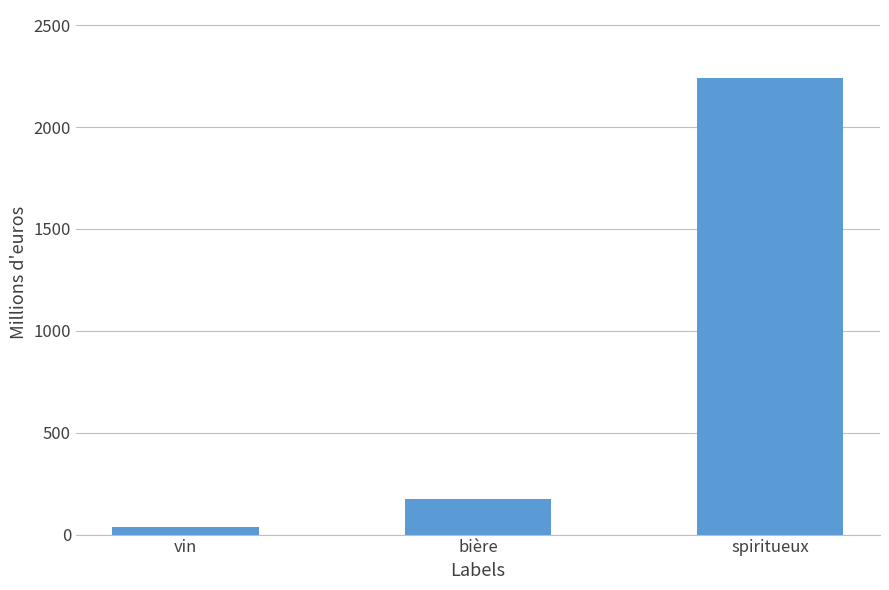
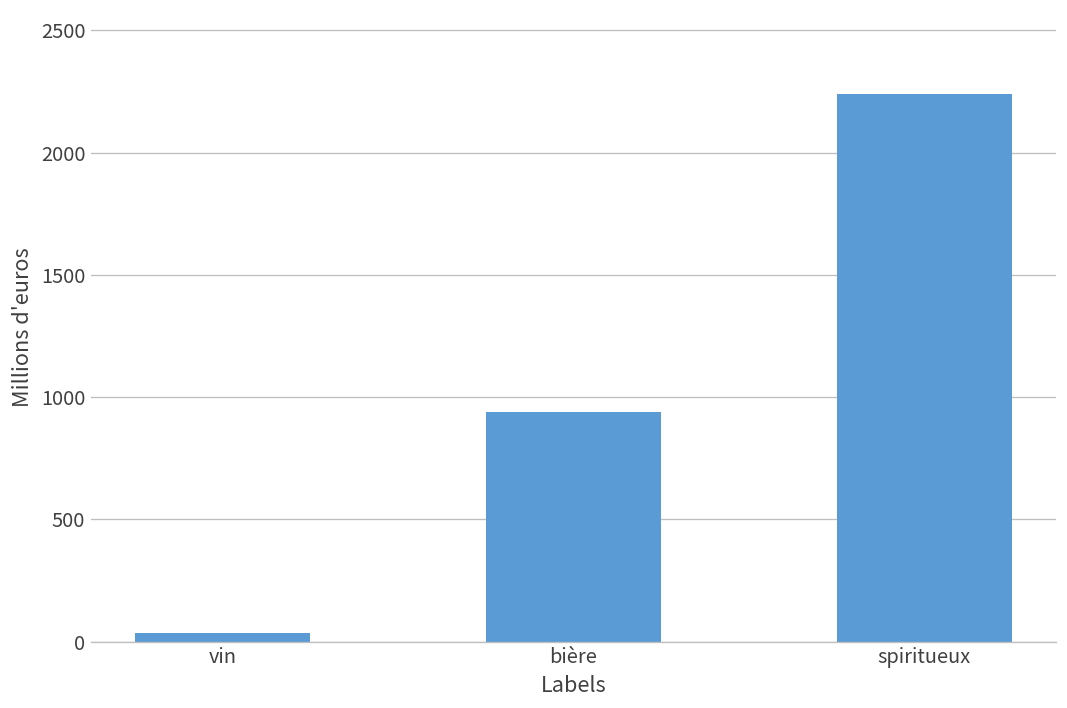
  {
    "vin": 40,
-   "bière": 180,
+   "bière": 940,
    "spiritueux": 2240
  }
